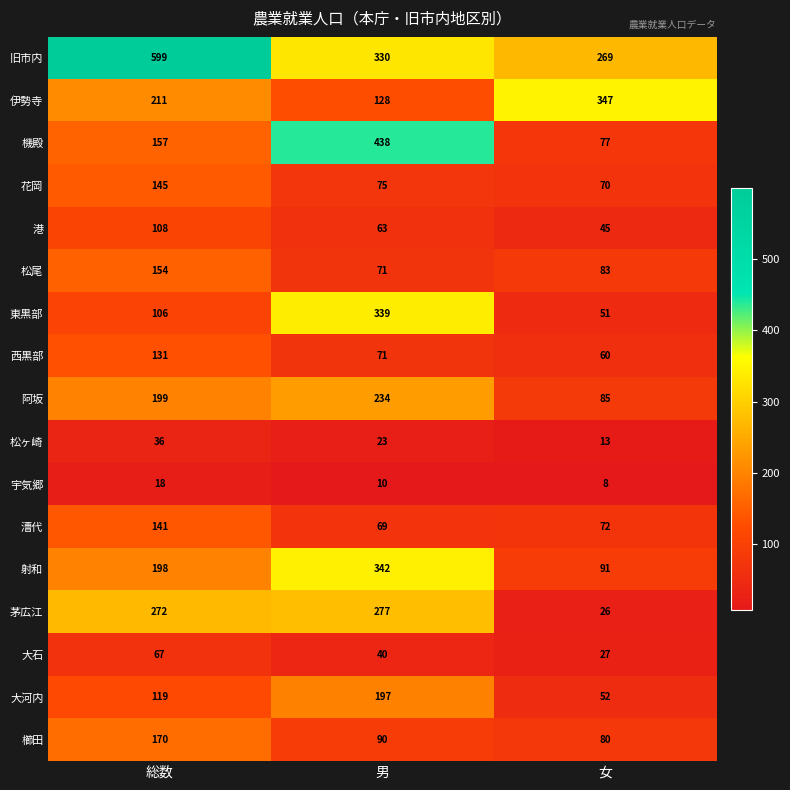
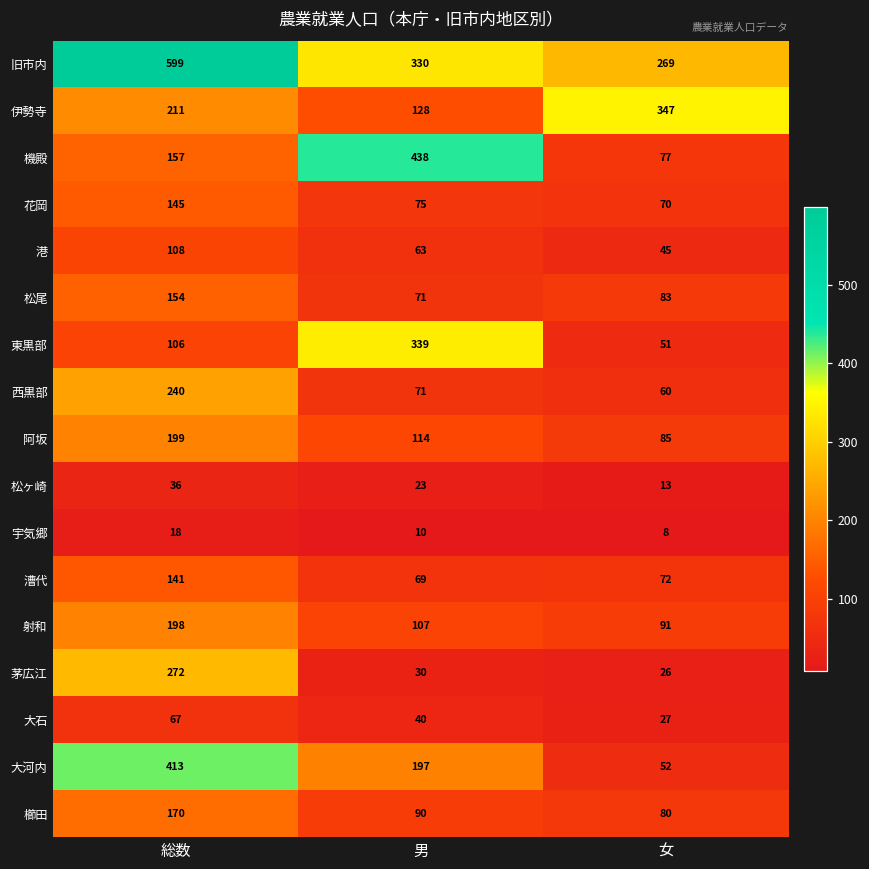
  {
    "旧市内": {
      "総数": 599,
      "男": 330,
      "女": 269
    },
    "伊勢寺": {
      "総数": 211,
      "男": 128,
      "女": 347
    },
    "機殿": {
      "総数": 157,
      "男": 438,
      "女": 77
    },
    "花岡": {
      "総数": 145,
      "男": 75,
      "女": 70
    },
    "港": {
      "総数": 108,
      "男": 63,
      "女": 45
    },
    "松尾": {
      "総数": 154,
      "男": 71,
      "女": 83
    },
    "東黒部": {
      "総数": 106,
      "男": 339,
      "女": 51
    },
    "西黒部": {
-     "総数": 131,
+     "総数": 240,
      "男": 71,
      "女": 60
    },
    "阿坂": {
      "総数": 199,
-     "男": 234,
+     "男": 114,
      "女": 85
    },
    "松ヶ崎": {
      "総数": 36,
      "男": 23,
      "女": 13
    },
    "宇気郷": {
      "総数": 18,
      "男": 10,
      "女": 8
    },
    "漕代": {
      "総数": 141,
      "男": 69,
      "女": 72
    },
    "射和": {
      "総数": 198,
-     "男": 342,
+     "男": 107,
      "女": 91
    },
    "茅広江": {
      "総数": 272,
-     "男": 277,
+     "男": 30,
      "女": 26
    },
    "大石": {
      "総数": 67,
      "男": 40,
      "女": 27
    },
    "大河内": {
-     "総数": 119,
+     "総数": 413,
      "男": 197,
      "女": 52
    },
    "櫛田": {
      "総数": 170,
      "男": 90,
      "女": 80
    }
  }
